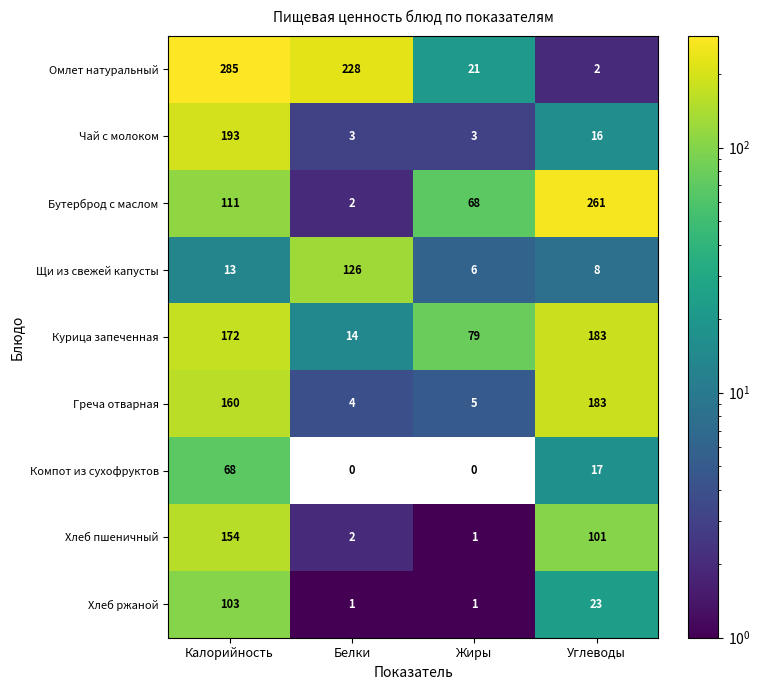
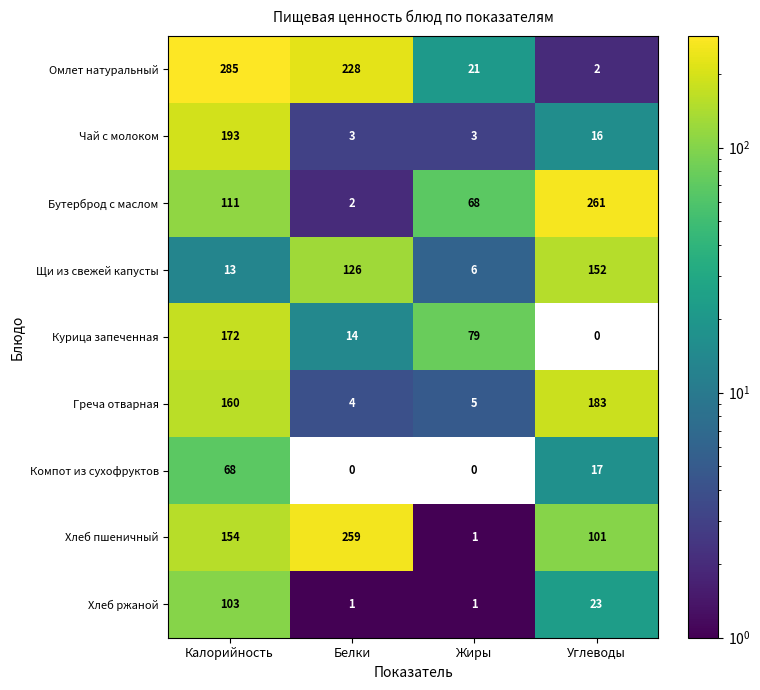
  {
    "Омлет натуральный": {
      "Калорийность": 285,
      "Белки": 228,
      "Жиры": 21,
      "Углеводы": 2
    },
    "Чай с молоком": {
      "Калорийность": 193,
      "Белки": 3,
      "Жиры": 3,
      "Углеводы": 16
    },
    "Бутерброд с маслом": {
      "Калорийность": 111,
      "Белки": 2,
      "Жиры": 68,
      "Углеводы": 261
    },
    "Щи из свежей капусты": {
      "Калорийность": 13,
      "Белки": 126,
      "Жиры": 6,
-     "Углеводы": 8
+     "Углеводы": 152
    },
    "Курица запеченная": {
      "Калорийность": 172,
      "Белки": 14,
      "Жиры": 79,
-     "Углеводы": 183
+     "Углеводы": 0
    },
    "Греча отварная": {
      "Калорийность": 160,
      "Белки": 4,
      "Жиры": 5,
      "Углеводы": 183
    },
    "Компот из сухофруктов": {
      "Калорийность": 68,
      "Белки": 0,
      "Жиры": 0,
      "Углеводы": 17
    },
    "Хлеб пшеничный": {
      "Калорийность": 154,
-     "Белки": 2,
+     "Белки": 259,
      "Жиры": 1,
      "Углеводы": 101
    },
    "Хлеб ржаной": {
      "Калорийность": 103,
      "Белки": 1,
      "Жиры": 1,
      "Углеводы": 23
    }
  }
